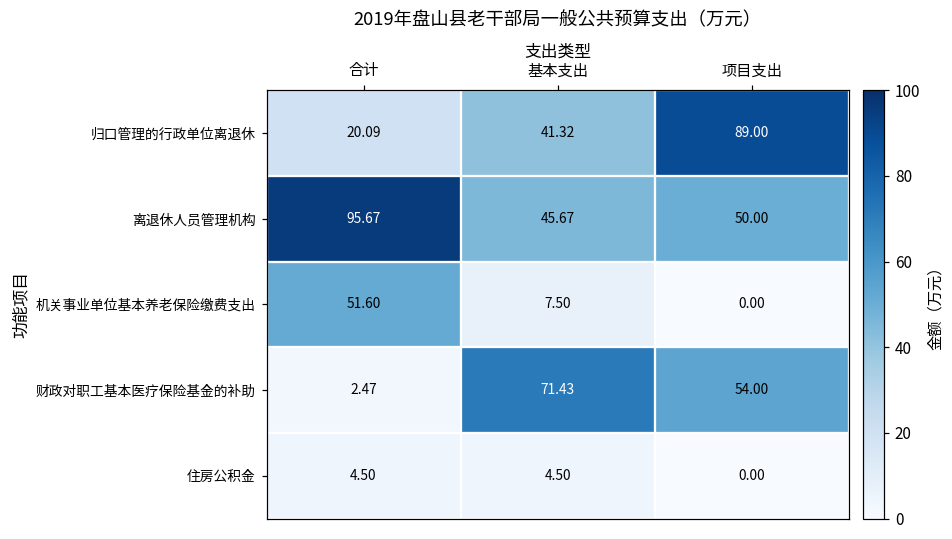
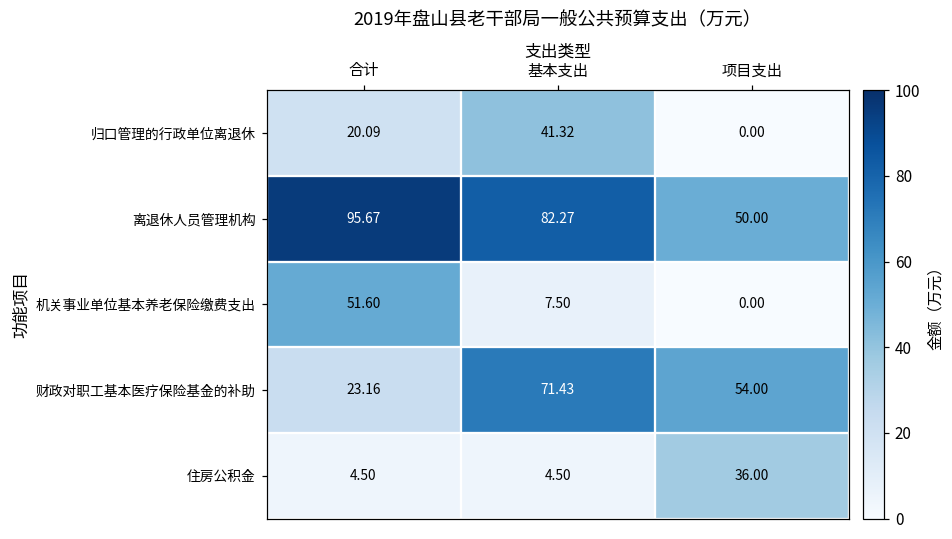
  {
    "归口管理的行政单位离退休": {
      "合计": 20.09,
      "基本支出": 41.32,
-     "项目支出": 89.00
+     "项目支出": 0.00
    },
    "离退休人员管理机构": {
      "合计": 95.67,
-     "基本支出": 45.67,
+     "基本支出": 82.27,
      "项目支出": 50.00
    },
    "机关事业单位基本养老保险缴费支出": {
      "合计": 51.60,
      "基本支出": 7.50,
      "项目支出": 0.00
    },
    "财政对职工基本医疗保险基金的补助": {
-     "合计": 2.47,
+     "合计": 23.16,
      "基本支出": 71.43,
      "项目支出": 54.00
    },
    "住房公积金": {
      "合计": 4.50,
      "基本支出": 4.50,
-     "项目支出": 0.00
+     "项目支出": 36.00
    }
  }
